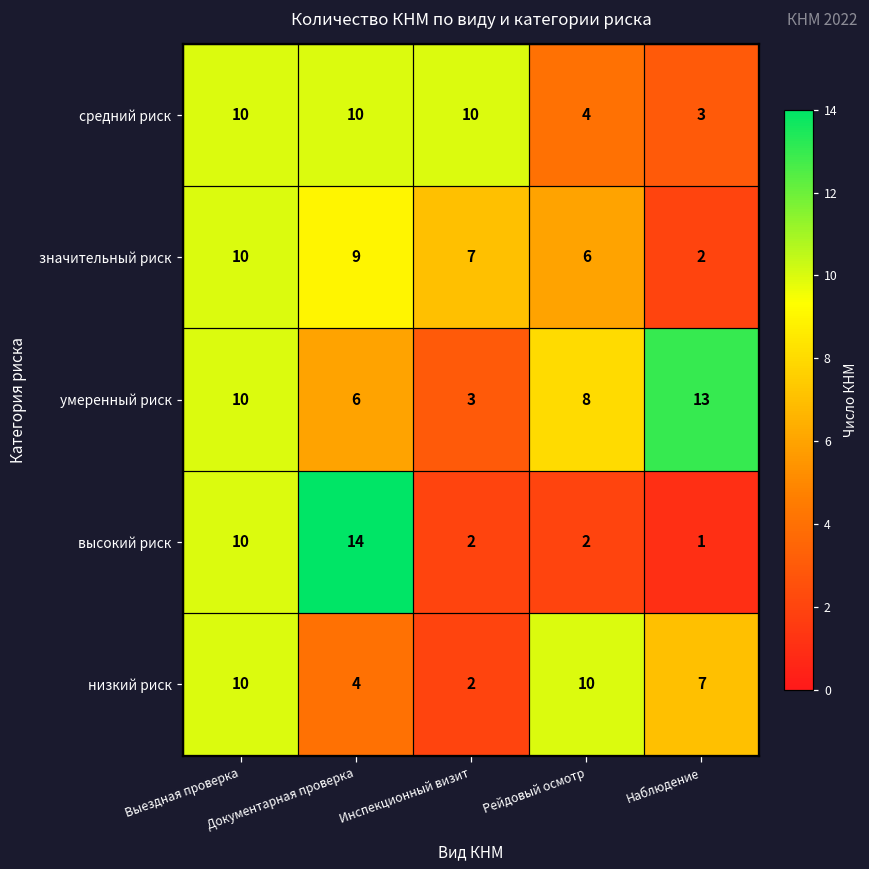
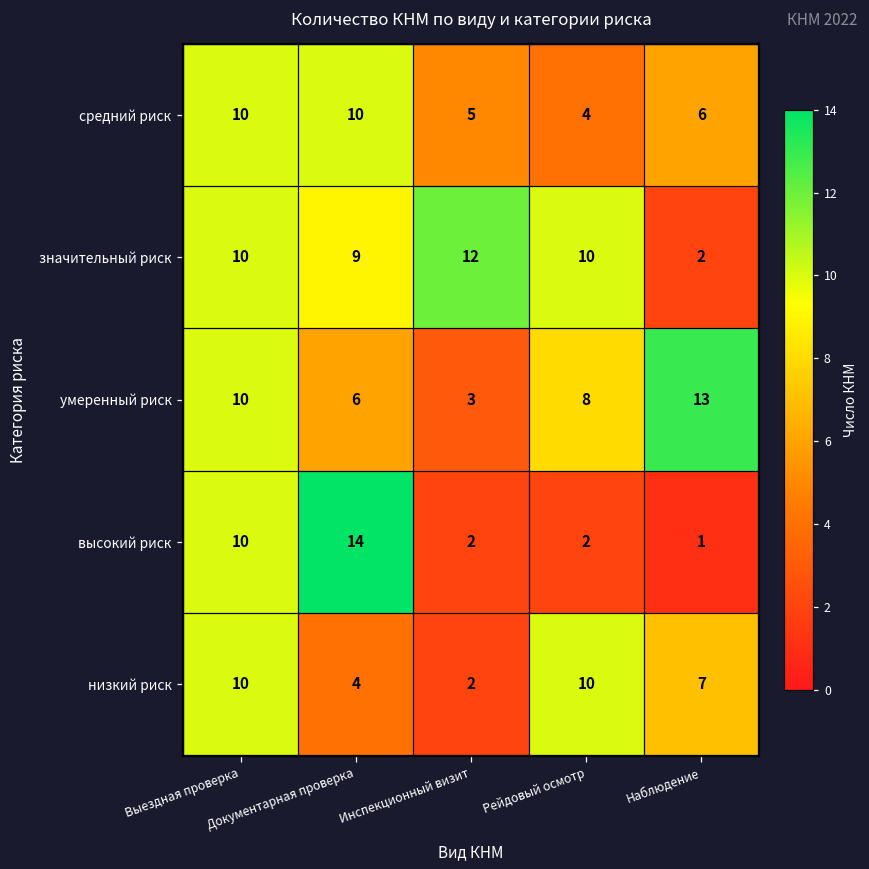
  {
    "средний риск": {
      "Выездная проверка": 10,
      "Документарная проверка": 10,
-     "Инспекционный визит": 10,
+     "Инспекционный визит": 5,
      "Рейдовый осмотр": 4,
-     "Наблюдение": 3
+     "Наблюдение": 6
    },
    "значительный риск": {
      "Выездная проверка": 10,
      "Документарная проверка": 9,
-     "Инспекционный визит": 7,
-     "Рейдовый осмотр": 6,
+     "Инспекционный визит": 12,
+     "Рейдовый осмотр": 10,
      "Наблюдение": 2
    },
    "умеренный риск": {
      "Выездная проверка": 10,
      "Документарная проверка": 6,
      "Инспекционный визит": 3,
      "Рейдовый осмотр": 8,
      "Наблюдение": 13
    },
    "высокий риск": {
      "Выездная проверка": 10,
      "Документарная проверка": 14,
      "Инспекционный визит": 2,
      "Рейдовый осмотр": 2,
      "Наблюдение": 1
    },
    "низкий риск": {
      "Выездная проверка": 10,
      "Документарная проверка": 4,
      "Инспекционный визит": 2,
      "Рейдовый осмотр": 10,
      "Наблюдение": 7
    }
  }
